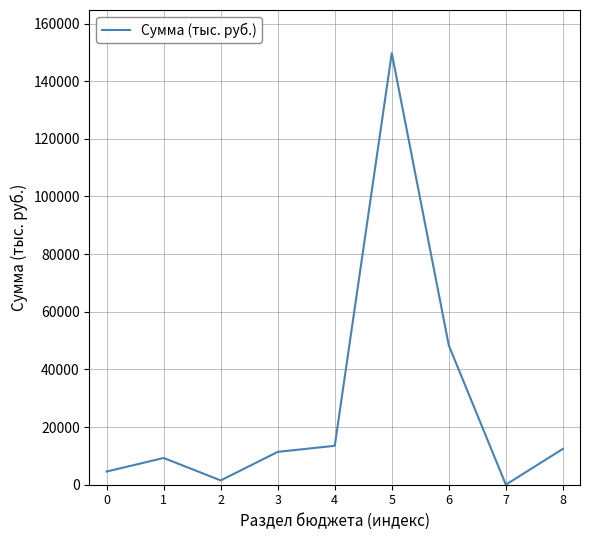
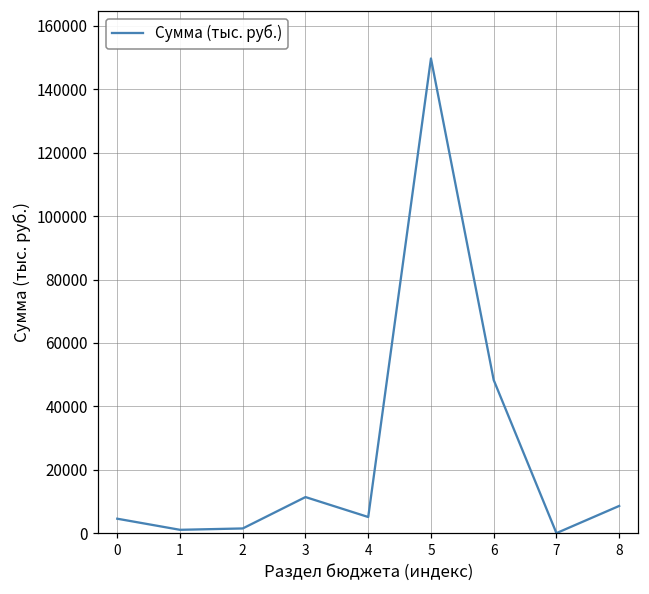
  {
    "0": 5000,
-   "1": 9000,
+   "1": 1000,
    "2": 1000,
    "3": 11000,
-   "4": 14000,
+   "4": 5000,
    "5": 150000,
    "6": 48000,
    "7": 0,
-   "8": 12000
+   "8": 9000
  }
